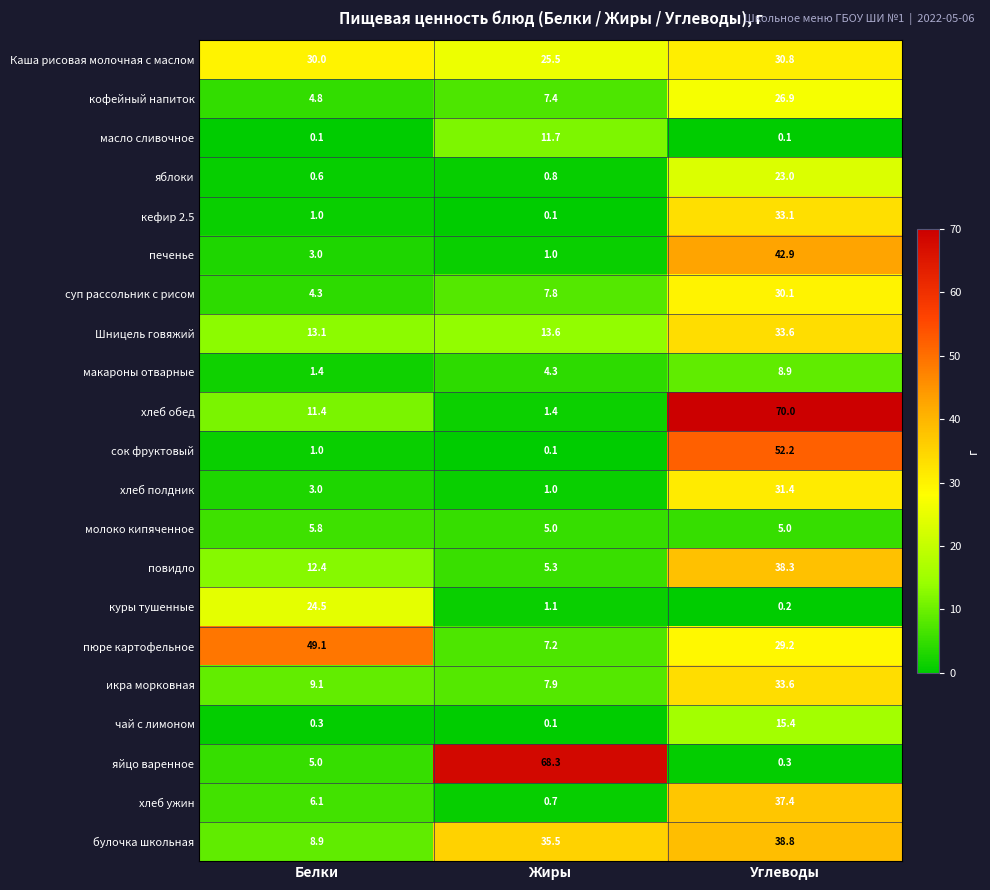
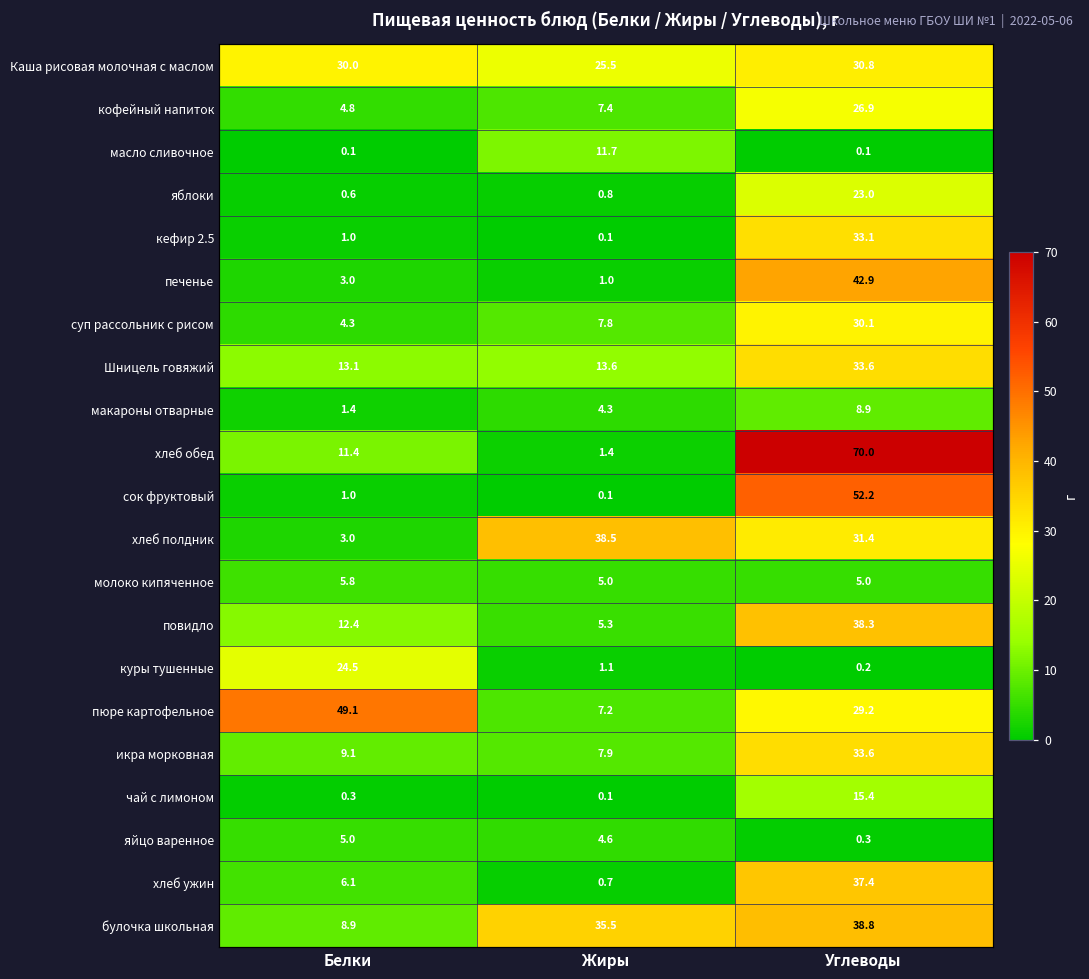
  {
    "Каша рисовая молочная с маслом": {
      "Белки": 30.0,
      "Жиры": 25.5,
      "Углеводы": 30.8
    },
    "кофейный напиток": {
      "Белки": 4.8,
      "Жиры": 7.4,
      "Углеводы": 26.9
    },
    "масло сливочное": {
      "Белки": 0.1,
      "Жиры": 11.7,
      "Углеводы": 0.1
    },
    "яблоки": {
      "Белки": 0.6,
      "Жиры": 0.8,
      "Углеводы": 23.0
    },
    "кефир 2.5": {
      "Белки": 1.0,
      "Жиры": 0.1,
      "Углеводы": 33.1
    },
    "печенье": {
      "Белки": 3.0,
      "Жиры": 1.0,
      "Углеводы": 42.9
    },
    "суп рассольник с рисом": {
      "Белки": 4.3,
      "Жиры": 7.8,
      "Углеводы": 30.1
    },
    "Шницель говяжий": {
      "Белки": 13.1,
      "Жиры": 13.6,
      "Углеводы": 33.6
    },
    "макароны отварные": {
      "Белки": 1.4,
      "Жиры": 4.3,
      "Углеводы": 8.9
    },
    "хлеб обед": {
      "Белки": 11.4,
      "Жиры": 1.4,
      "Углеводы": 70.0
    },
    "сок фруктовый": {
      "Белки": 1.0,
      "Жиры": 0.1,
      "Углеводы": 52.2
    },
    "хлеб полдник": {
      "Белки": 3.0,
-     "Жиры": 1.0,
+     "Жиры": 38.5,
      "Углеводы": 31.4
    },
    "молоко кипяченное": {
      "Белки": 5.8,
      "Жиры": 5.0,
      "Углеводы": 5.0
    },
    "повидло": {
      "Белки": 12.4,
      "Жиры": 5.3,
      "Углеводы": 38.3
    },
    "куры тушенные": {
      "Белки": 24.5,
      "Жиры": 1.1,
      "Углеводы": 0.2
    },
    "пюре картофельное": {
      "Белки": 49.1,
      "Жиры": 7.2,
      "Углеводы": 29.2
    },
    "икра морковная": {
      "Белки": 9.1,
      "Жиры": 7.9,
      "Углеводы": 33.6
    },
    "чай с лимоном": {
      "Белки": 0.3,
      "Жиры": 0.1,
      "Углеводы": 15.4
    },
    "яйцо варенное": {
      "Белки": 5.0,
-     "Жиры": 68.3,
+     "Жиры": 4.6,
      "Углеводы": 0.3
    },
    "хлеб ужин": {
      "Белки": 6.1,
      "Жиры": 0.7,
      "Углеводы": 37.4
    },
    "булочка школьная": {
      "Белки": 8.9,
      "Жиры": 35.5,
      "Углеводы": 38.8
    }
  }
